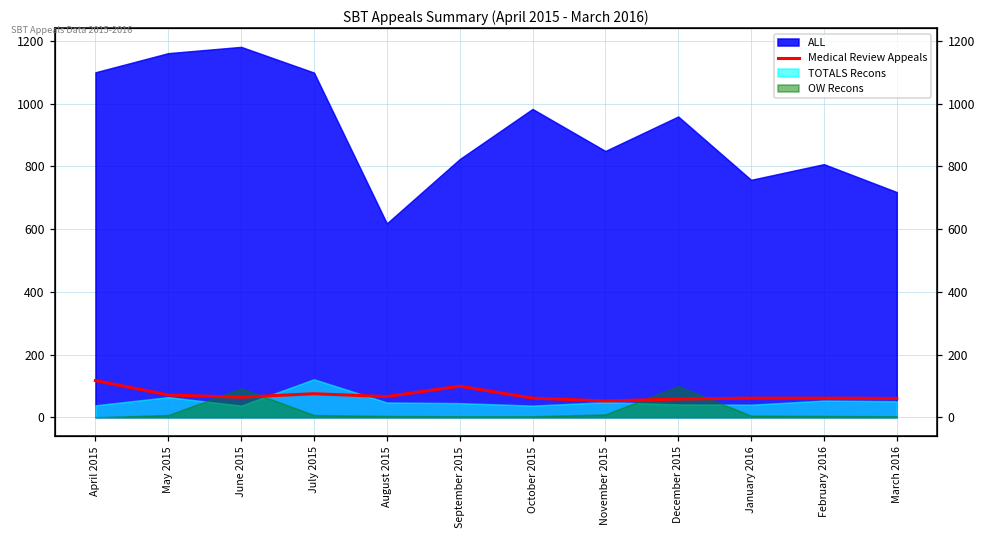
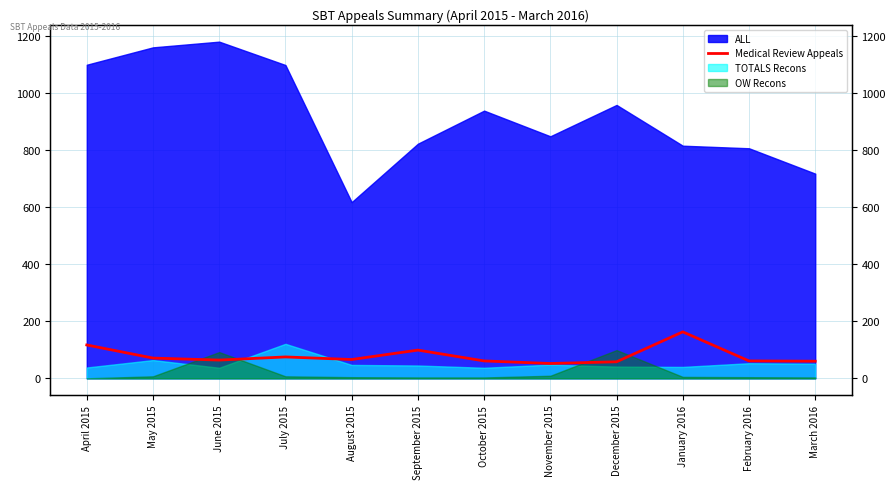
  {
    "Medical Review Appeals": {
      "April 2015": 120,
      "June 2015": 60,
      "July 2015": 80,
      "August 2015": 70,
      "September 2015": 100,
      "October 2015": 60,
      "December 2015": 60,
-     "January 2016": 60,
+     "January 2016": 160,
      "March 2016": 60
    },
    "ALL": {
      "April 2015": 1100,
      "May 2015": 1160,
      "June 2015": 1180,
      "July 2015": 1100,
      "August 2015": 620,
      "September 2015": 820,
-     "October 2015": 980,
+     "October 2015": 940,
      "November 2015": 850,
      "December 2015": 960,
-     "January 2016": 760,
+     "January 2016": 820,
      "February 2016": 810,
      "March 2016": 720
    },
    "TOTALS Recons": {
      "April 2015": 40,
      "June 2015": 40,
      "July 2015": 120,
      "August 2015": 50,
      "September 2015": 50,
      "October 2015": 40,
      "December 2015": 40,
      "January 2016": 40,
      "March 2016": 50
    },
    "OW Recons": {
      "April 2015": 0,
      "June 2015": 90,
      "November 2015": 10,
      "December 2015": 100
    }
  }
